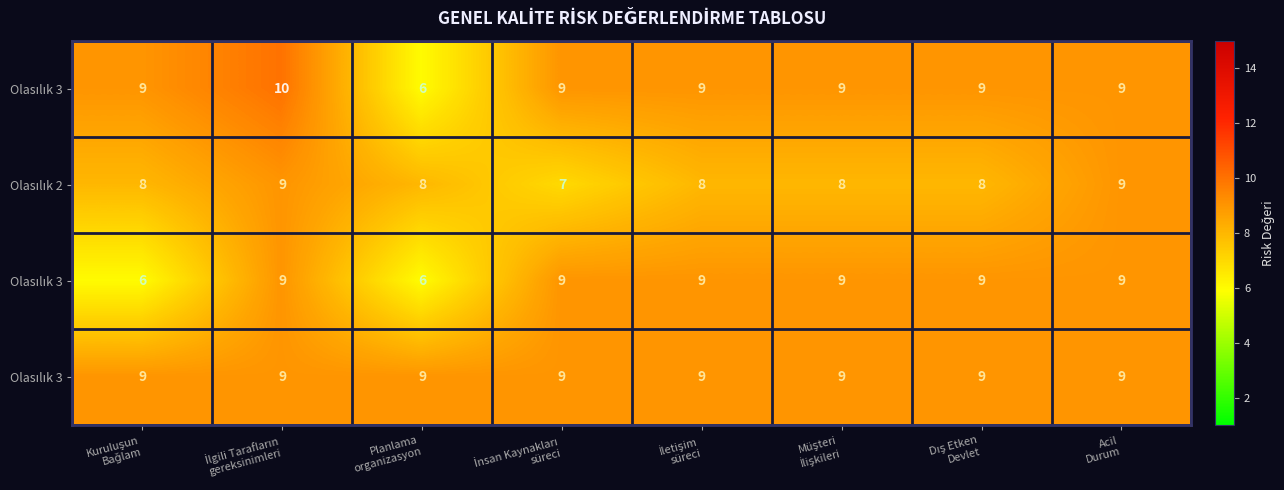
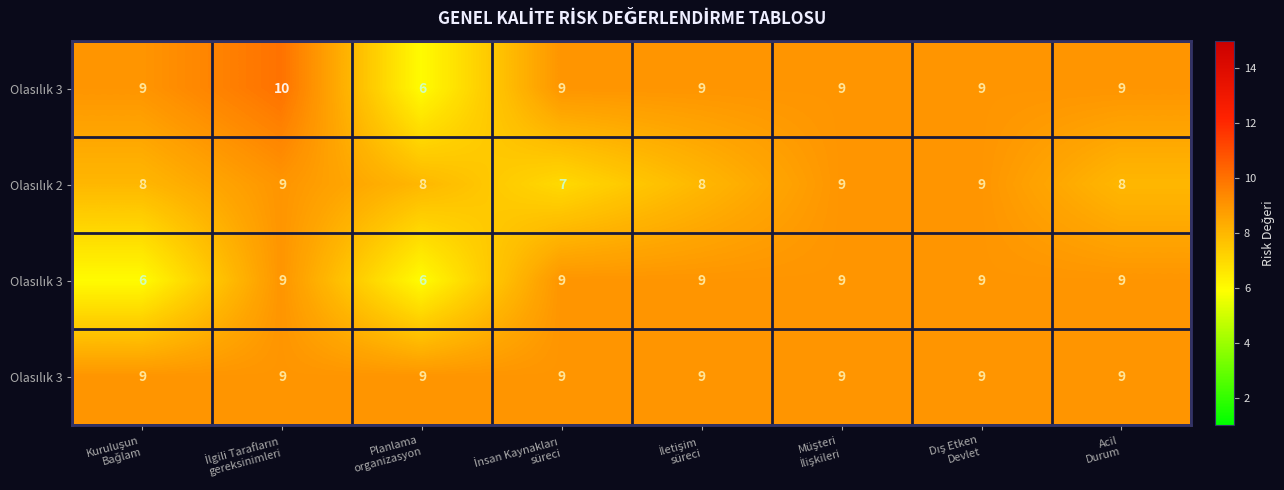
  {
    "Olasılık 2": {
      "Kuruluşun Bağlam": 8,
      "İlgili Tarafların gereksinimleri": 9,
      "Planlama organizasyon": 8,
      "İnsan Kaynakları süreci": 7,
      "İletişim süreci": 8,
-     "Müşteri İlişkileri": 8,
-     "Dış Etken Devlet": 8,
-     "Acil Durum": 9
+     "Müşteri İlişkileri": 9,
+     "Dış Etken Devlet": 9,
+     "Acil Durum": 8
    }
  }
